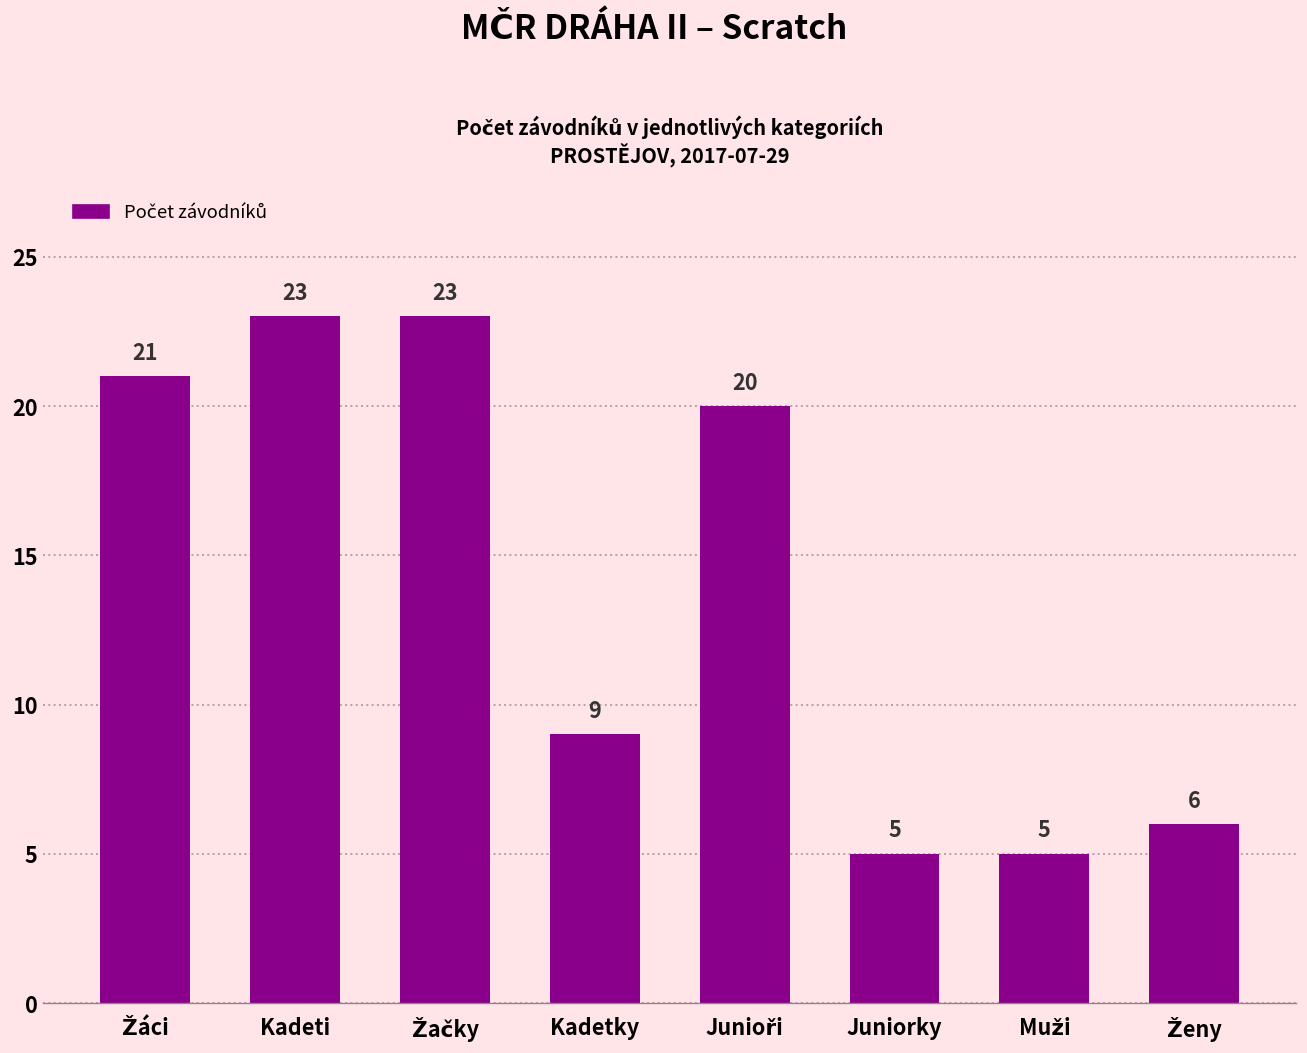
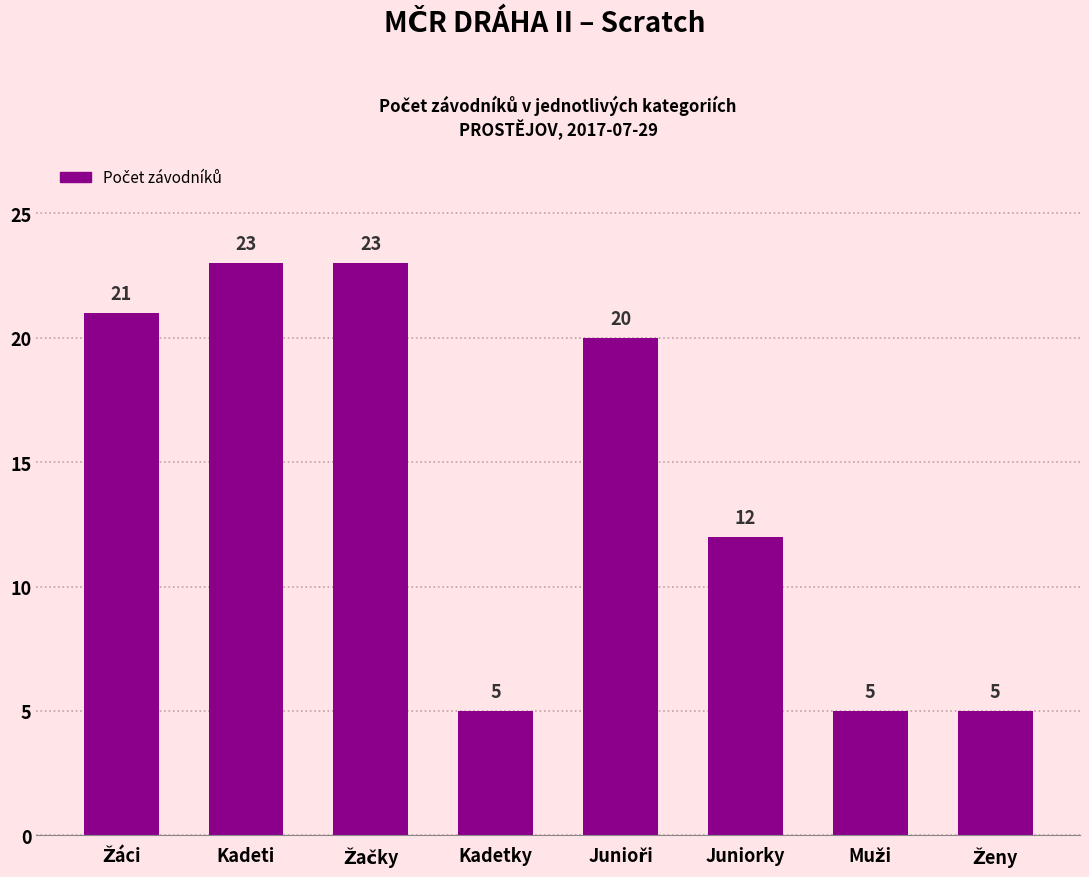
  {
    "Žáci": 21,
    "Kadeti": 23,
    "Žačky": 23,
-   "Kadetky": 9,
+   "Kadetky": 5,
    "Junioři": 20,
-   "Juniorky": 5,
+   "Juniorky": 12,
    "Muži": 5,
-   "Ženy": 6
+   "Ženy": 5
  }
